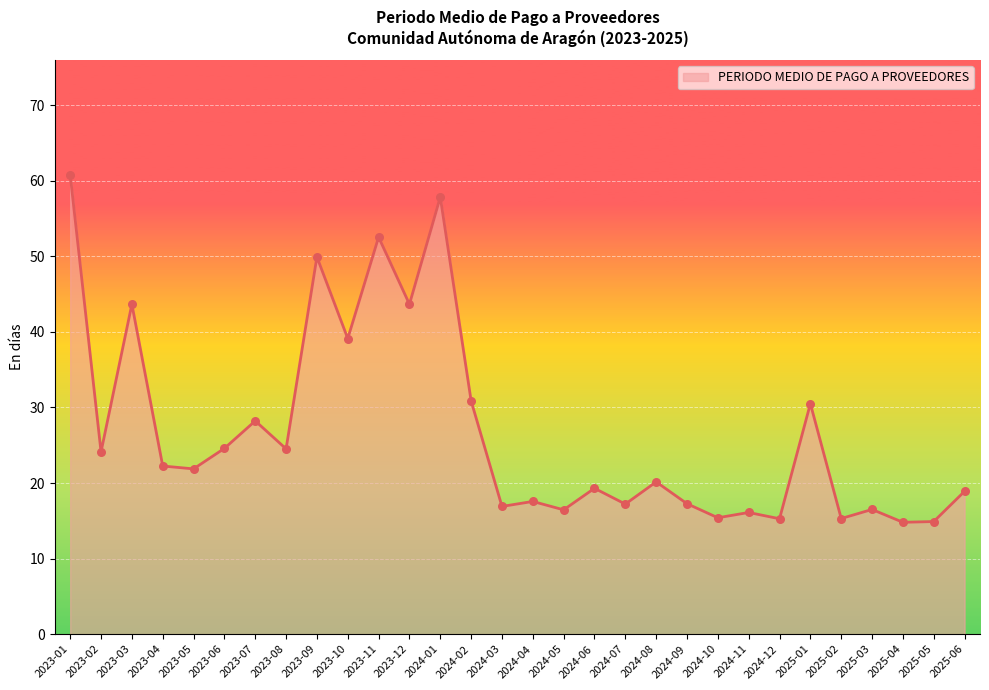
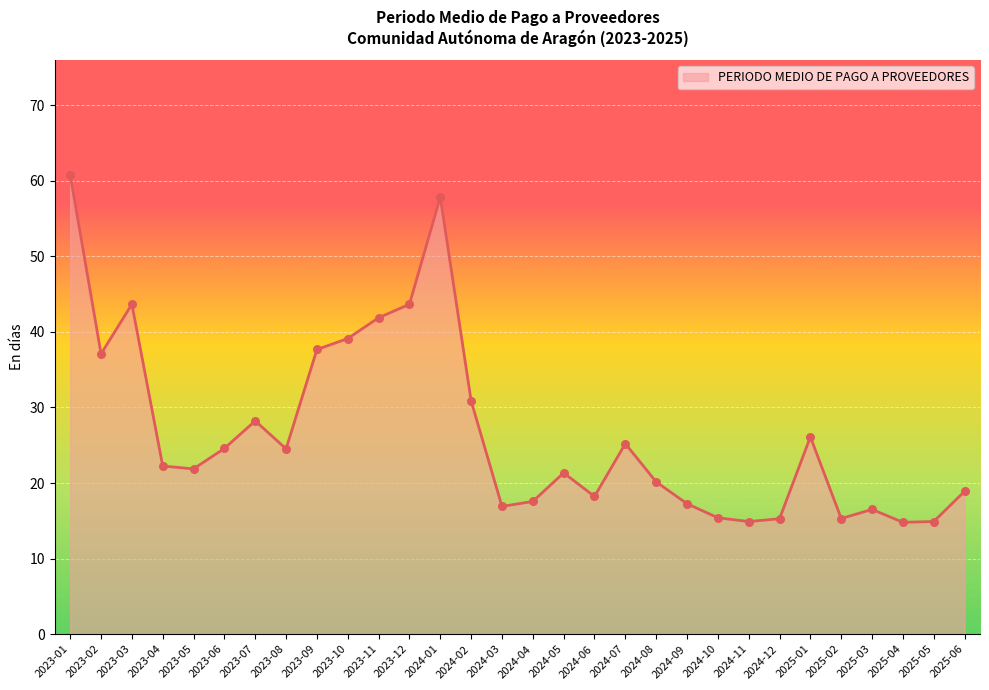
  {
    "2023-01": 61,
-   "2023-02": 24,
+   "2023-02": 37,
    "2023-03": 44,
    "2023-04": 22,
    "2023-05": 22,
    "2023-06": 25,
    "2023-07": 28,
    "2023-08": 25,
-   "2023-09": 50,
+   "2023-09": 38,
    "2023-10": 39,
-   "2023-11": 53,
+   "2023-11": 42,
    "2023-12": 44,
    "2024-01": 58,
    "2024-02": 31,
    "2024-03": 17,
    "2024-04": 18,
-   "2024-05": 16,
-   "2024-06": 19,
-   "2024-07": 17,
+   "2024-05": 21,
+   "2024-06": 18,
+   "2024-07": 25,
    "2024-08": 20,
    "2024-09": 17,
    "2024-10": 15,
-   "2024-11": 16,
+   "2024-11": 15,
    "2024-12": 15,
-   "2025-01": 31,
+   "2025-01": 26,
    "2025-02": 15,
    "2025-03": 17,
    "2025-04": 15,
    "2025-05": 15,
    "2025-06": 19
  }
